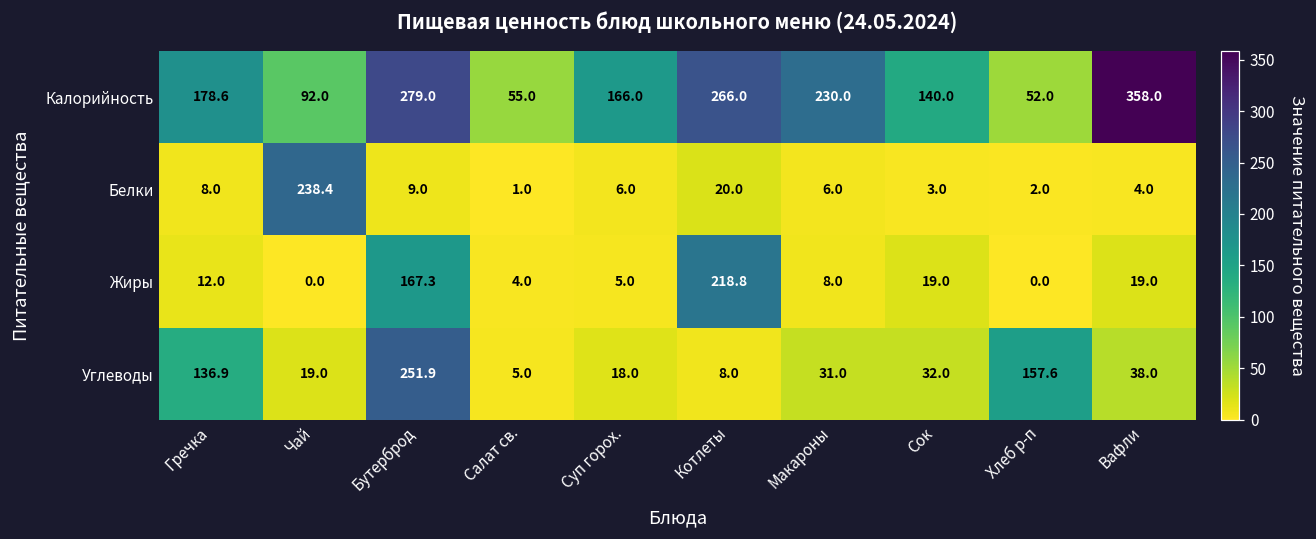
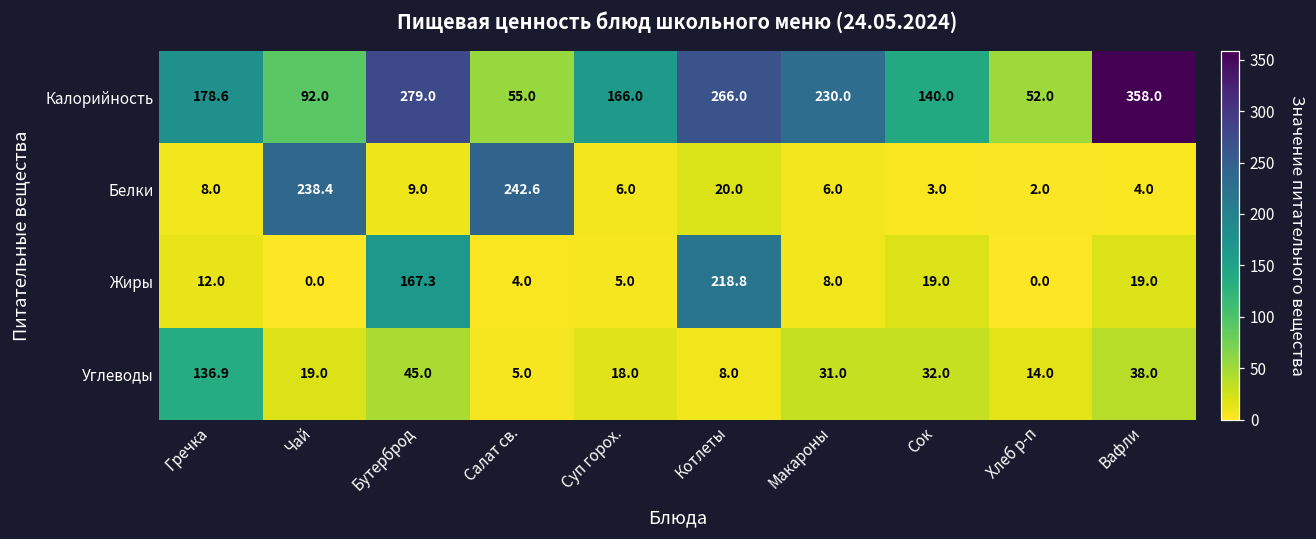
  {
    "Калорийность": {
      "Гречка": 178.6,
      "Чай": 92.0,
      "Бутерброд": 279.0,
      "Салат св.": 55.0,
      "Суп горох.": 166.0,
      "Котлеты": 266.0,
      "Макароны": 230.0,
      "Сок": 140.0,
      "Хлеб р-п": 52.0,
      "Вафли": 358.0
    },
    "Белки": {
      "Гречка": 8.0,
      "Чай": 238.4,
      "Бутерброд": 9.0,
-     "Салат св.": 1.0,
+     "Салат св.": 242.6,
      "Суп горох.": 6.0,
      "Котлеты": 20.0,
      "Макароны": 6.0,
      "Сок": 3.0,
      "Хлеб р-п": 2.0,
      "Вафли": 4.0
    },
    "Жиры": {
      "Гречка": 12.0,
      "Чай": 0.0,
      "Бутерброд": 167.3,
      "Салат св.": 4.0,
      "Суп горох.": 5.0,
      "Котлеты": 218.8,
      "Макароны": 8.0,
      "Сок": 19.0,
      "Хлеб р-п": 0.0,
      "Вафли": 19.0
    },
    "Углеводы": {
      "Гречка": 136.9,
      "Чай": 19.0,
-     "Бутерброд": 251.9,
+     "Бутерброд": 45.0,
      "Салат св.": 5.0,
      "Суп горох.": 18.0,
      "Котлеты": 8.0,
      "Макароны": 31.0,
      "Сок": 32.0,
-     "Хлеб р-п": 157.6,
+     "Хлеб р-п": 14.0,
      "Вафли": 38.0
    }
  }
